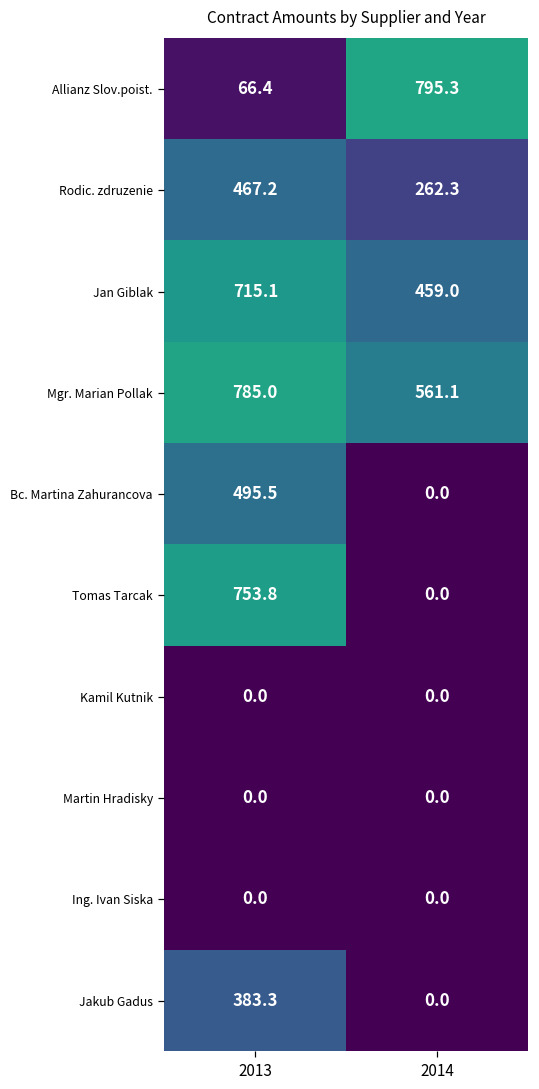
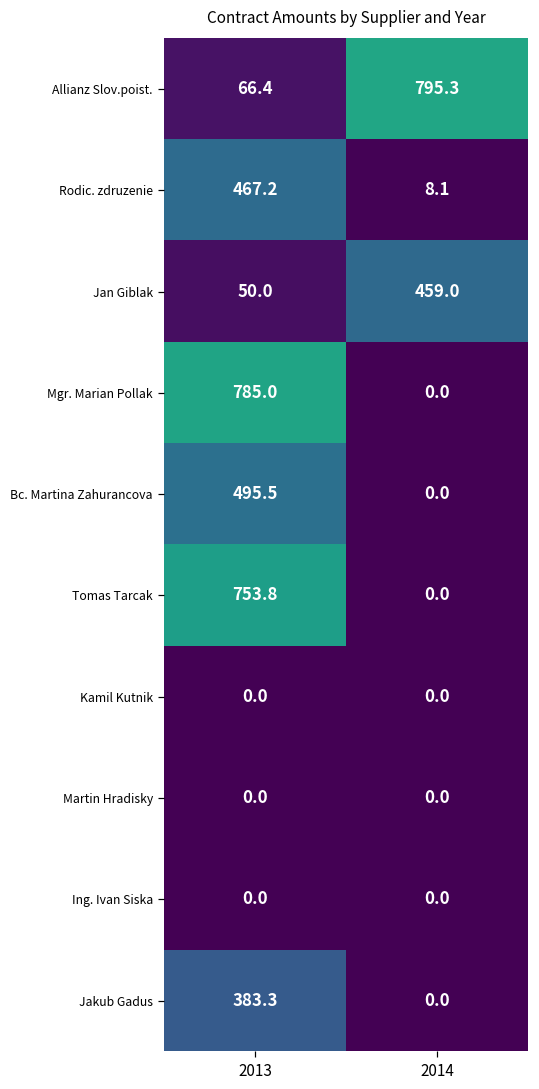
  {
    "Allianz Slov.poist.": {
      "2013": 66.4,
      "2014": 795.3
    },
    "Rodic. zdruzenie": {
      "2013": 467.2,
-     "2014": 262.3
+     "2014": 8.1
    },
    "Jan Giblak": {
-     "2013": 715.1,
+     "2013": 50.0,
      "2014": 459.0
    },
    "Mgr. Marian Pollak": {
      "2013": 785.0,
-     "2014": 561.1
+     "2014": 0.0
    },
    "Bc. Martina Zahurancova": {
      "2013": 495.5,
      "2014": 0.0
    },
    "Tomas Tarcak": {
      "2013": 753.8,
      "2014": 0.0
    },
    "Kamil Kutnik": {
      "2013": 0.0,
      "2014": 0.0
    },
    "Martin Hradisky": {
      "2013": 0.0,
      "2014": 0.0
    },
    "Ing. Ivan Siska": {
      "2013": 0.0,
      "2014": 0.0
    },
    "Jakub Gadus": {
      "2013": 383.3,
      "2014": 0.0
    }
  }
